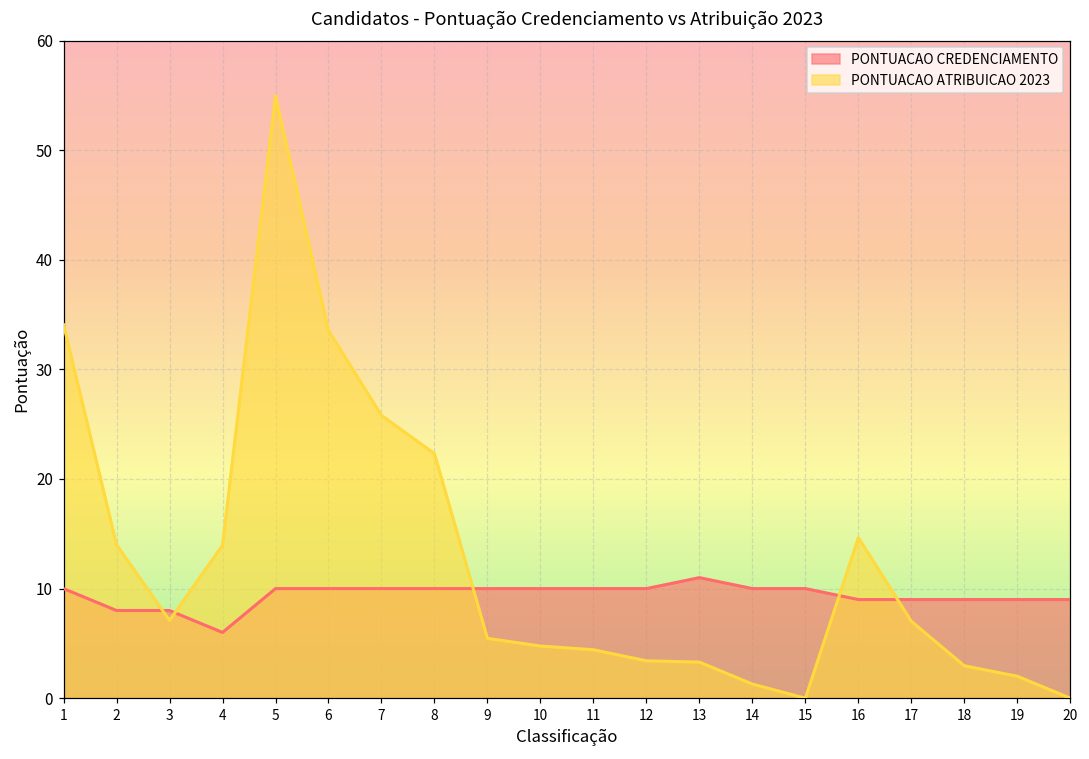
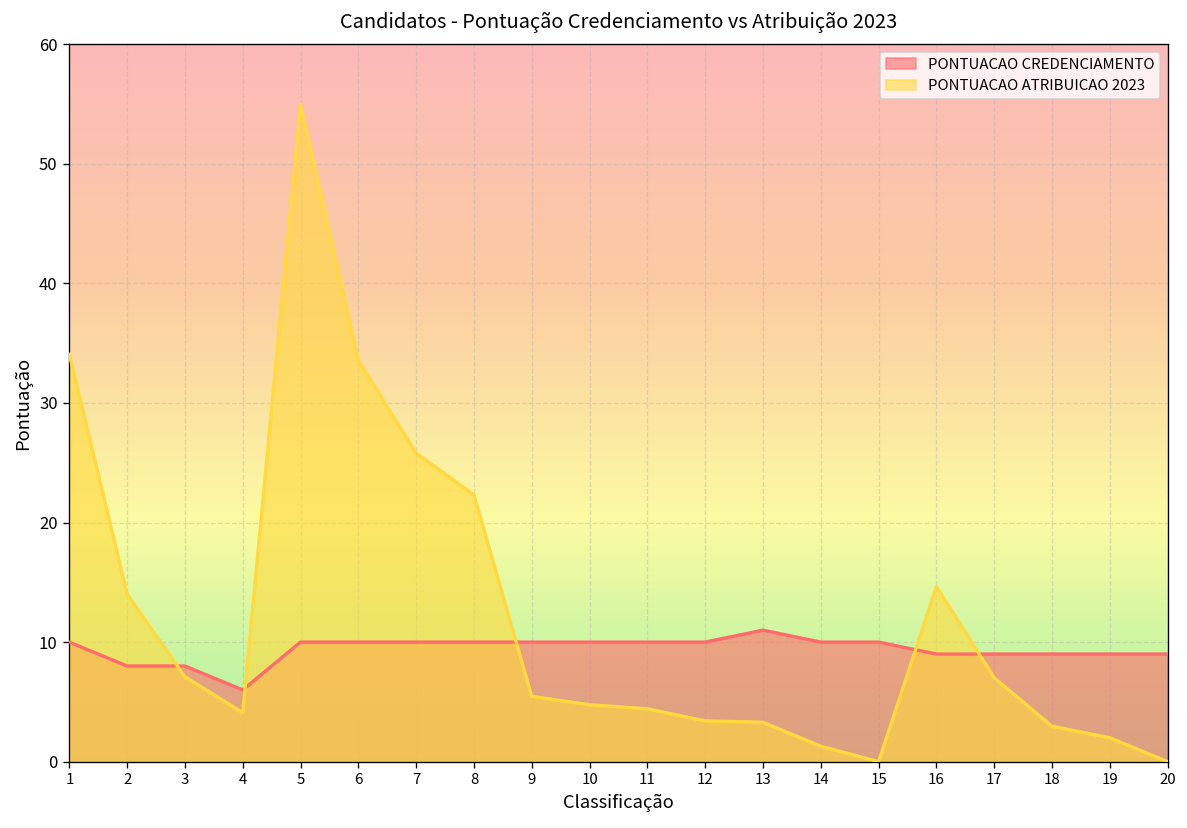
  {
    "PONTUACAO CREDENCIAMENTO": {
      "1": 10,
      "2": 8,
      "3": 8,
      "4": 6,
      "5": 10,
      "6": 10,
      "7": 10,
      "8": 10,
      "9": 10,
      "10": 10,
      "11": 10,
      "12": 10,
      "13": 11,
      "14": 10,
      "15": 10,
      "16": 9,
      "17": 9,
      "18": 9,
      "19": 9,
      "20": 9
    },
    "PONTUACAO ATRIBUICAO 2023": {
      "1": 34,
      "2": 14,
      "3": 7,
-     "4": 14,
+     "4": 4,
      "5": 55,
      "6": 34,
      "7": 26,
      "8": 22,
      "9": 5,
      "10": 5,
      "11": 4,
      "12": 3,
      "13": 3,
      "14": 1,
      "15": 0,
      "16": 15,
      "17": 7,
      "18": 3,
      "19": 2,
      "20": 0
    }
  }
